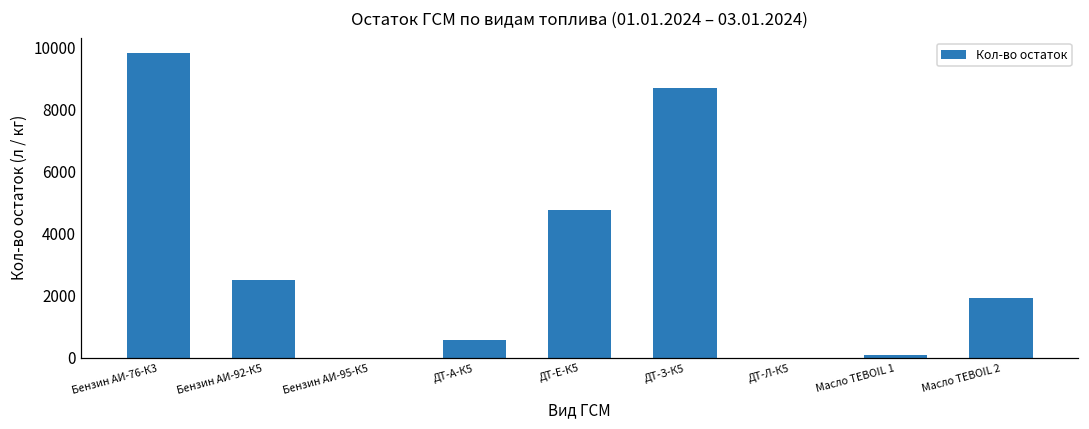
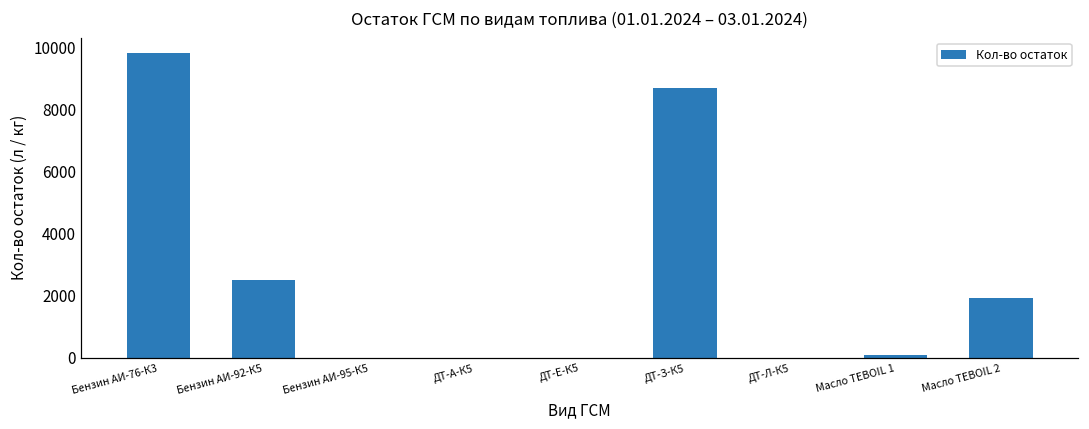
  {
    "Бензин АИ-76-К3": 9800,
    "Бензин АИ-92-К5": 2500,
    "Бензин АИ-95-К5": 0,
-   "ДТ-А-К5": 600,
-   "ДТ-Е-К5": 4800,
+   "ДТ-А-К5": 0,
+   "ДТ-Е-К5": 0,
    "ДТ-З-К5": 8700,
    "ДТ-Л-К5": 0,
    "Масло TEBOIL 1": 100,
    "Масло TEBOIL 2": 1900
  }
